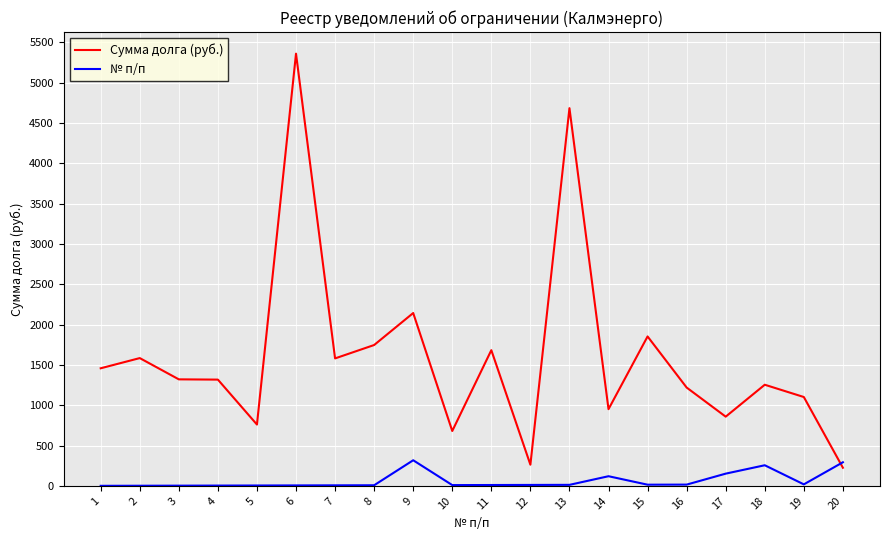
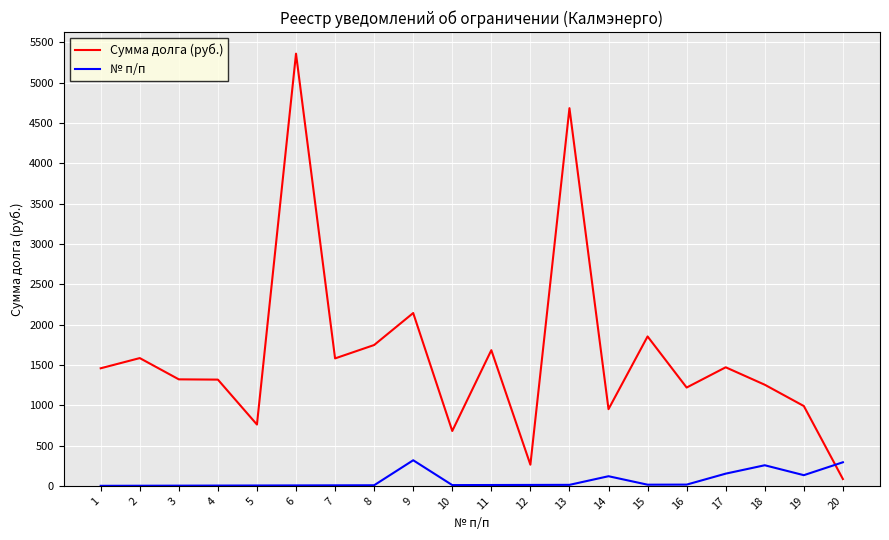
  {
    "Сумма долга (руб.)": {
      "1": 1500,
      "2": 1600,
      "3": 1300,
      "4": 1300,
      "5": 800,
      "6": 5400,
      "7": 1600,
      "8": 1700,
      "9": 2100,
      "10": 700,
      "11": 1700,
      "12": 300,
      "13": 4700,
      "14": 1000,
      "15": 1900,
      "16": 1200,
-     "17": 900,
+     "17": 1500,
      "18": 1300,
-     "19": 1100,
-     "20": 200
+     "19": 1000,
+     "20": 100
    },
    "№ п/п": {
      "1": 0,
      "2": 0,
      "3": 0,
      "4": 0,
      "5": 0,
      "6": 0,
      "7": 0,
      "8": 0,
      "9": 300,
      "10": 0,
      "11": 0,
      "12": 0,
      "13": 0,
      "14": 100,
      "15": 0,
      "16": 0,
      "17": 200,
      "18": 300,
-     "19": 0,
+     "19": 100,
      "20": 300
    }
  }
